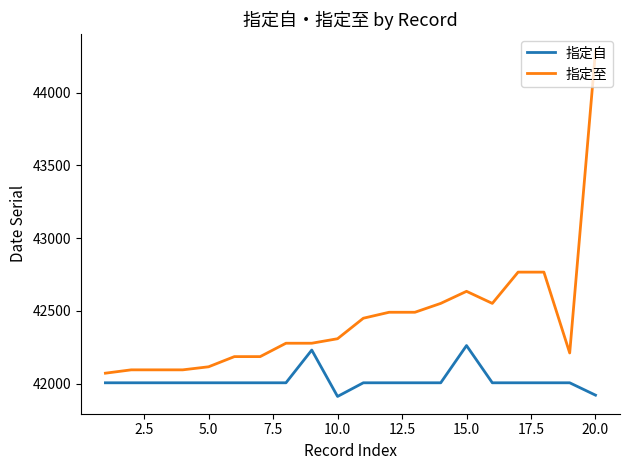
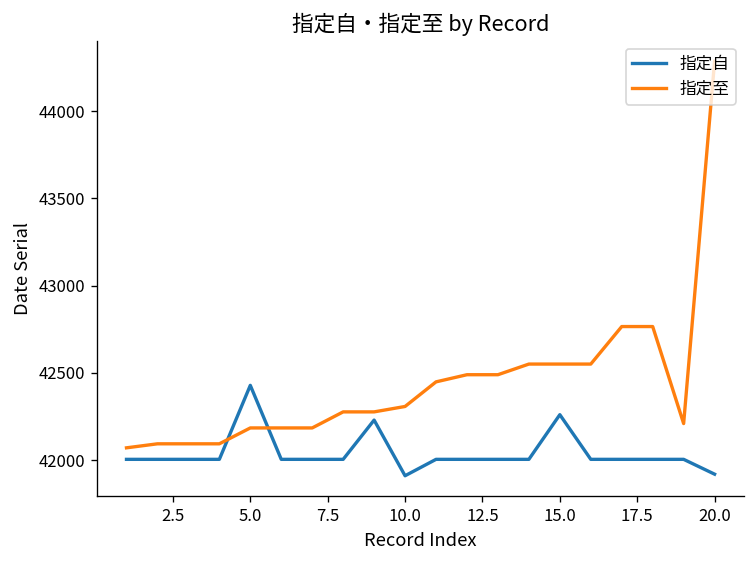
  {
    "指定自": {
-     "5.0": 42010,
+     "5.0": 42430,
      "10.0": 41910,
      "15.0": 42260,
      "20.0": 41920
    },
    "指定至": {
-     "5.0": 42120,
+     "5.0": 42190,
      "10.0": 42310,
-     "15.0": 42630
+     "15.0": 42550
    }
  }
